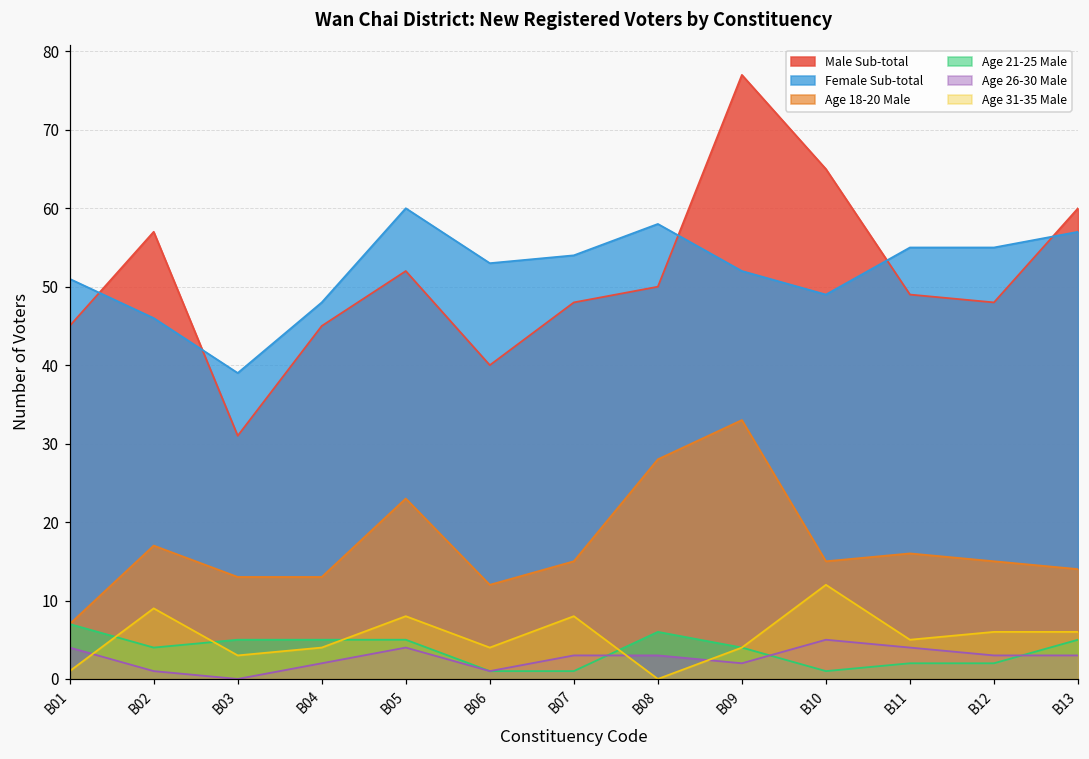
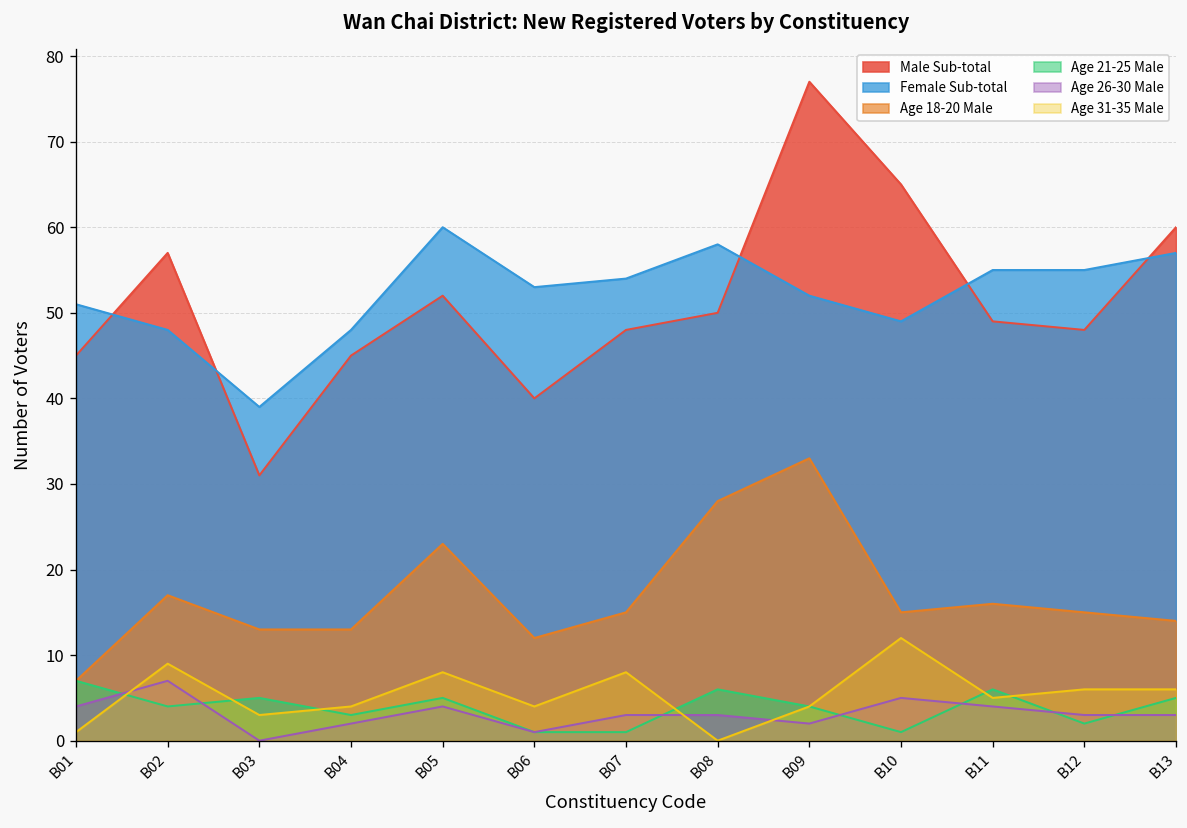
  {
    "Female Sub-total": {
      "B01": 51,
-     "B02": 46,
+     "B02": 48,
      "B03": 39,
      "B04": 48,
      "B05": 60,
      "B06": 53,
      "B07": 54,
      "B08": 58,
      "B09": 52,
      "B10": 49,
      "B11": 55,
      "B12": 55,
      "B13": 57
    },
    "Age 21-25 Male": {
      "B02": 4,
      "B03": 5,
-     "B04": 5,
+     "B04": 3,
      "B05": 5,
      "B07": 1,
      "B08": 6,
      "B10": 1,
-     "B11": 2,
+     "B11": 6,
      "B12": 2,
      "B13": 5
    },
    "Age 26-30 Male": {
      "B01": 4,
-     "B02": 1,
+     "B02": 7,
      "B03": 0,
      "B04": 2,
      "B05": 4,
      "B07": 3,
      "B08": 3,
      "B09": 2,
      "B10": 5,
      "B11": 4,
      "B12": 3,
      "B13": 3
    },
    "Age 31-35 Male": {
      "B01": 1,
      "B02": 9,
      "B03": 3,
      "B04": 4,
      "B05": 8,
      "B06": 4,
      "B07": 8,
      "B08": 0,
      "B10": 12,
      "B11": 5,
      "B12": 6,
      "B13": 6
    }
  }
